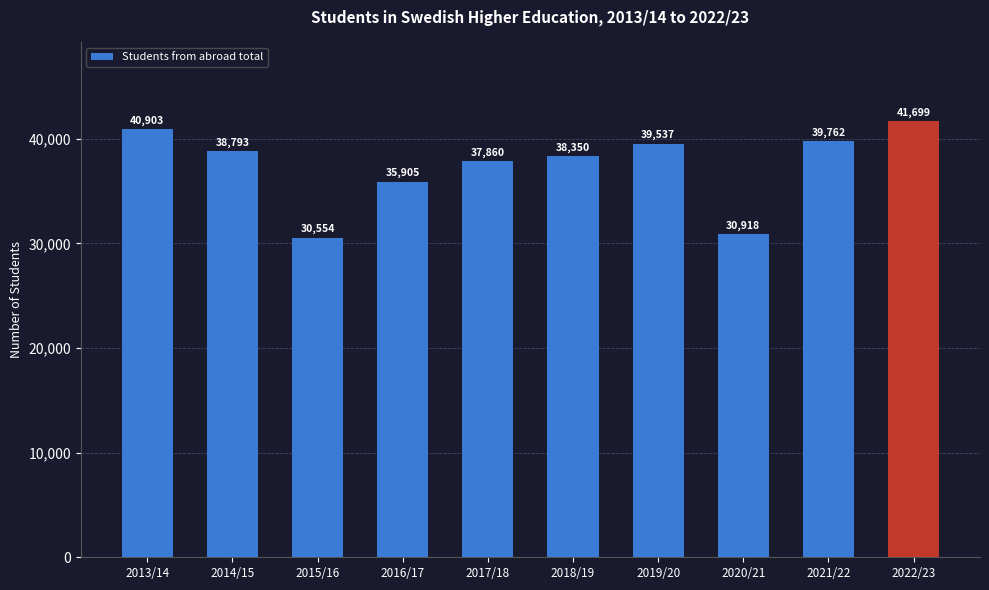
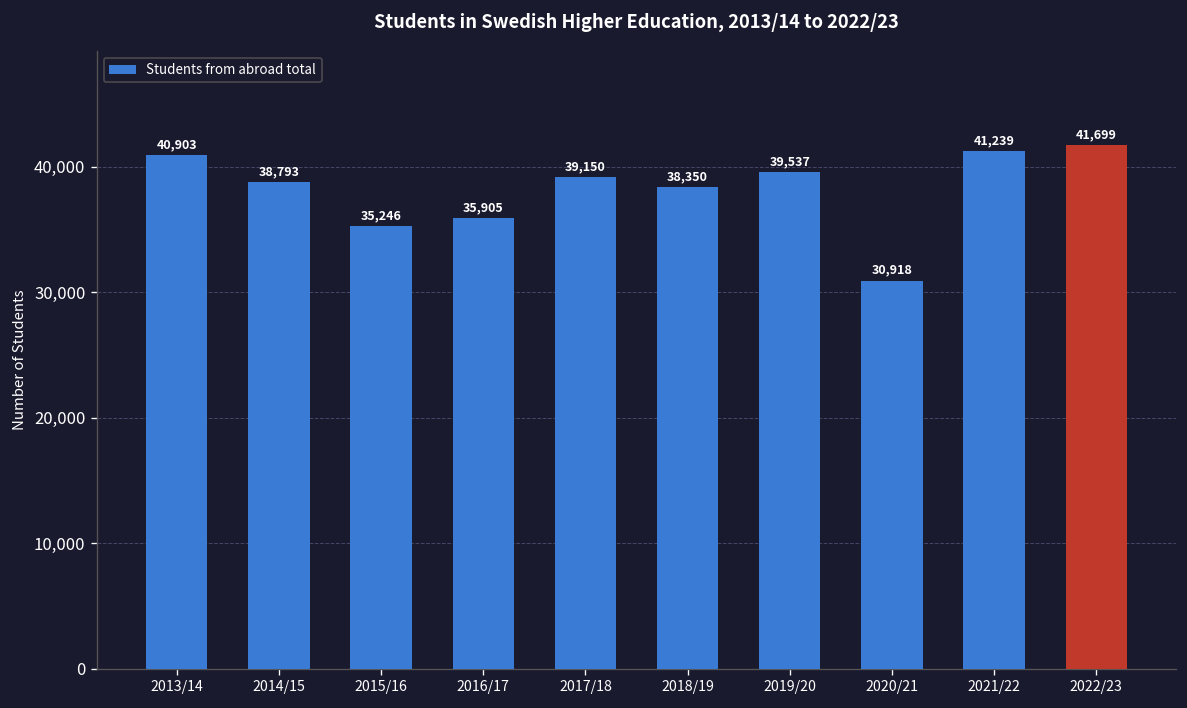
  {
    "2013/14": "40,903",
    "2014/15": "38,793",
-   "2015/16": "30,554",
+   "2015/16": "35,246",
    "2016/17": "35,905",
-   "2017/18": "37,860",
+   "2017/18": "39,150",
    "2018/19": "38,350",
    "2019/20": "39,537",
    "2020/21": "30,918",
-   "2021/22": "39,762",
+   "2021/22": "41,239",
    "2022/23": "41,699"
  }
